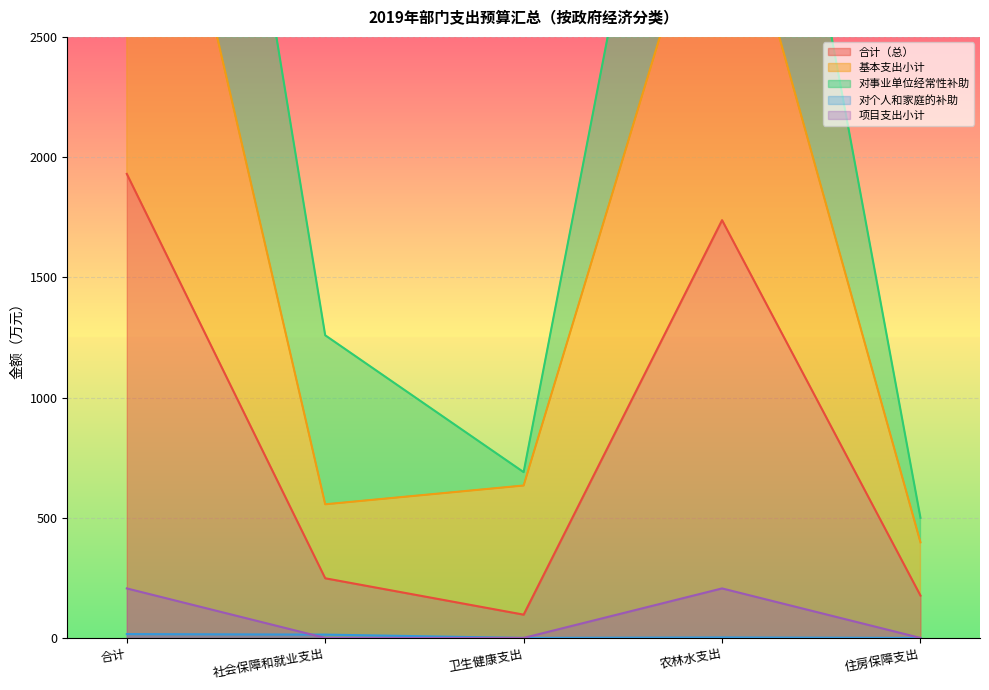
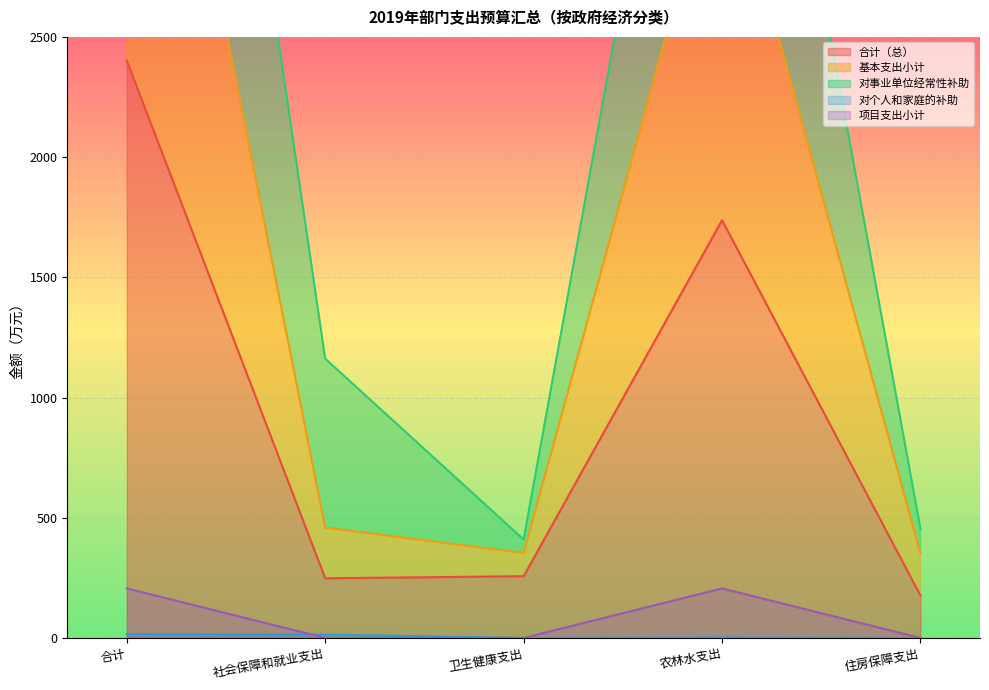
  {
    "合计（总）": {
-     "合计": 1930,
+     "合计": 2400,
      "社会保障和就业支出": 250,
-     "卫生健康支出": 100,
+     "卫生健康支出": 260,
      "农林水支出": 1740,
      "住房保障支出": 180
    },
    "基本支出小计": {
-     "社会保障和就业支出": 310,
-     "卫生健康支出": 540,
-     "住房保障支出": 220
+     "社会保障和就业支出": 210,
+     "卫生健康支出": 100,
+     "住房保障支出": 180
    },
    "对事业单位经常性补助": {
      "社会保障和就业支出": 700,
      "卫生健康支出": 60,
      "住房保障支出": 100
    }
  }
